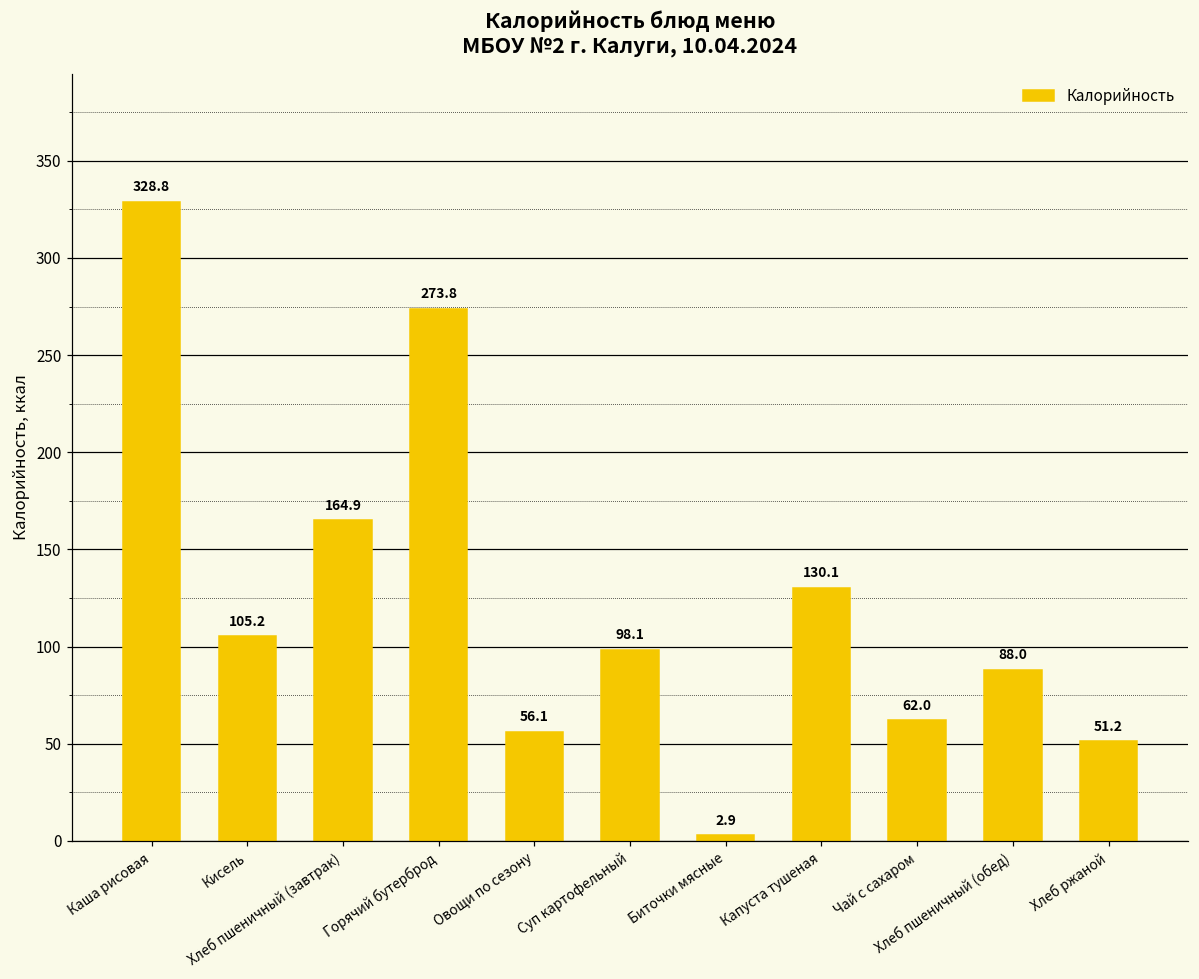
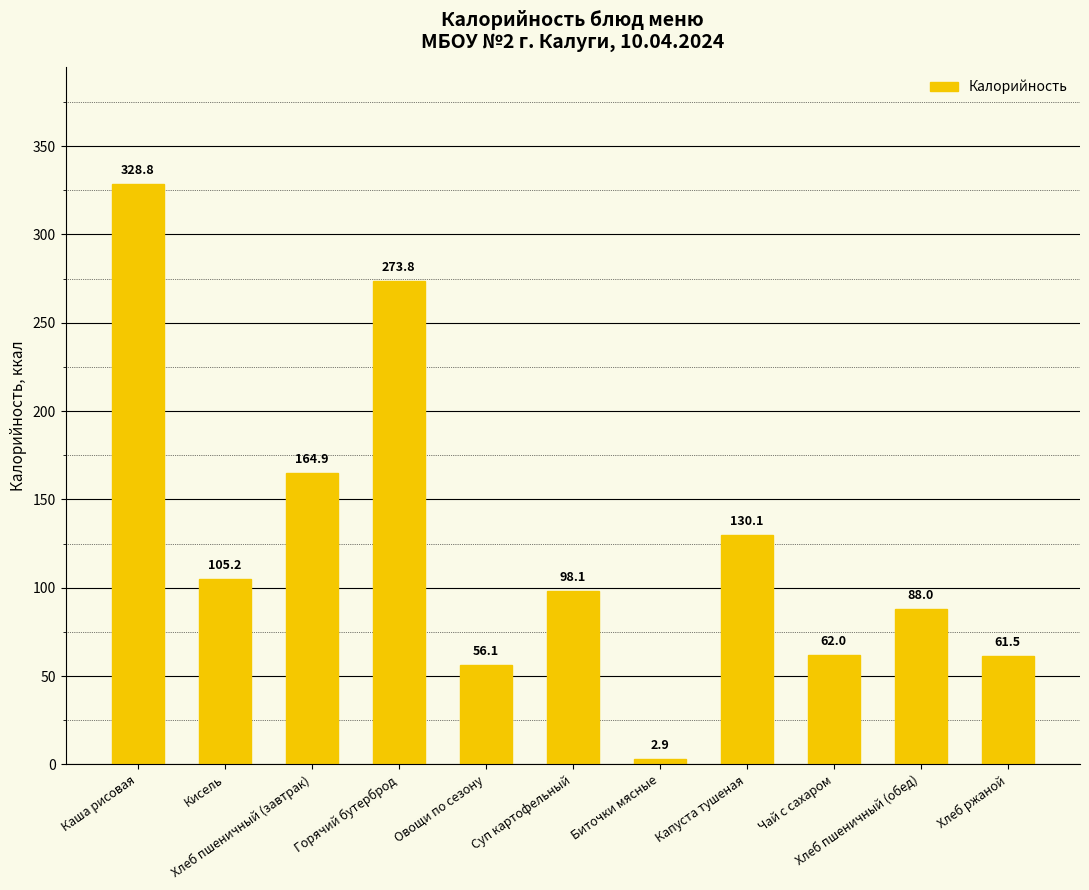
  {
    "Каша рисовая": 328.8,
    "Кисель": 105.2,
    "Хлеб пшеничный (завтрак)": 164.9,
    "Горячий бутерброд": 273.8,
    "Овощи по сезону": 56.1,
    "Суп картофельный": 98.1,
    "Биточки мясные": 2.9,
    "Капуста тушеная": 130.1,
    "Чай с сахаром": 62.0,
    "Хлеб пшеничный (обед)": 88.0,
-   "Хлеб ржаной": 51.2
+   "Хлеб ржаной": 61.5
  }
